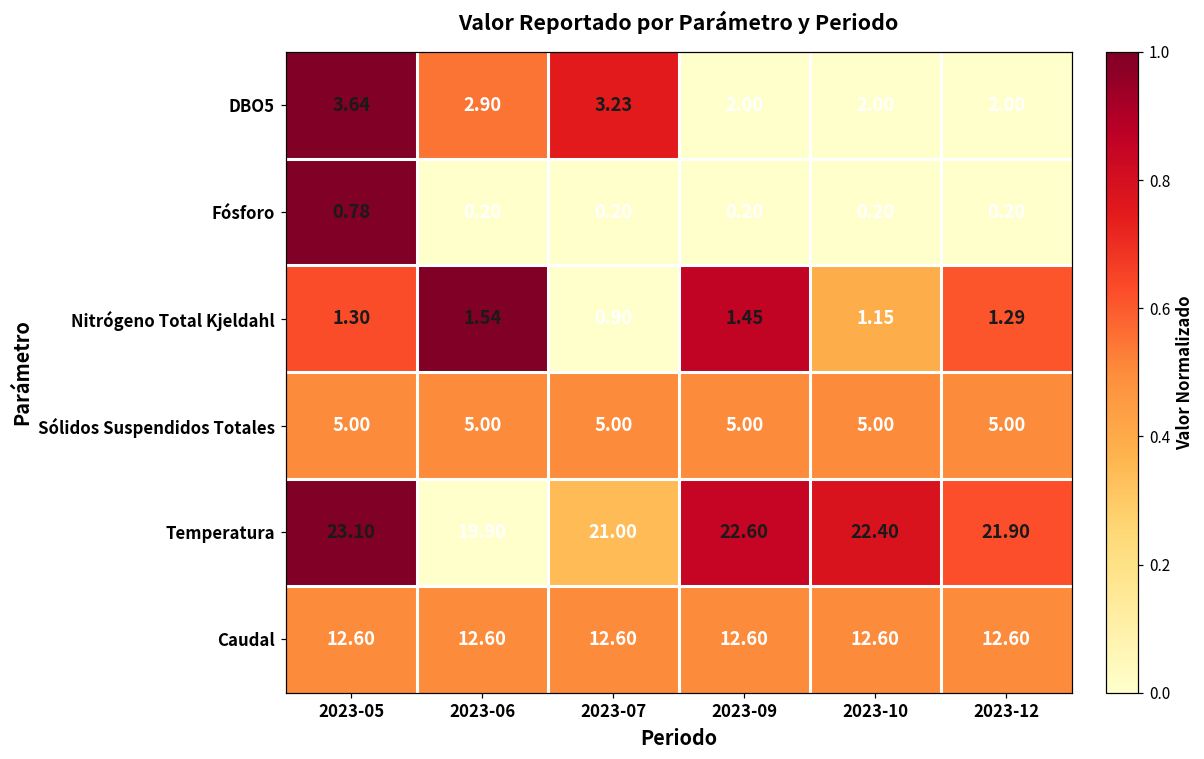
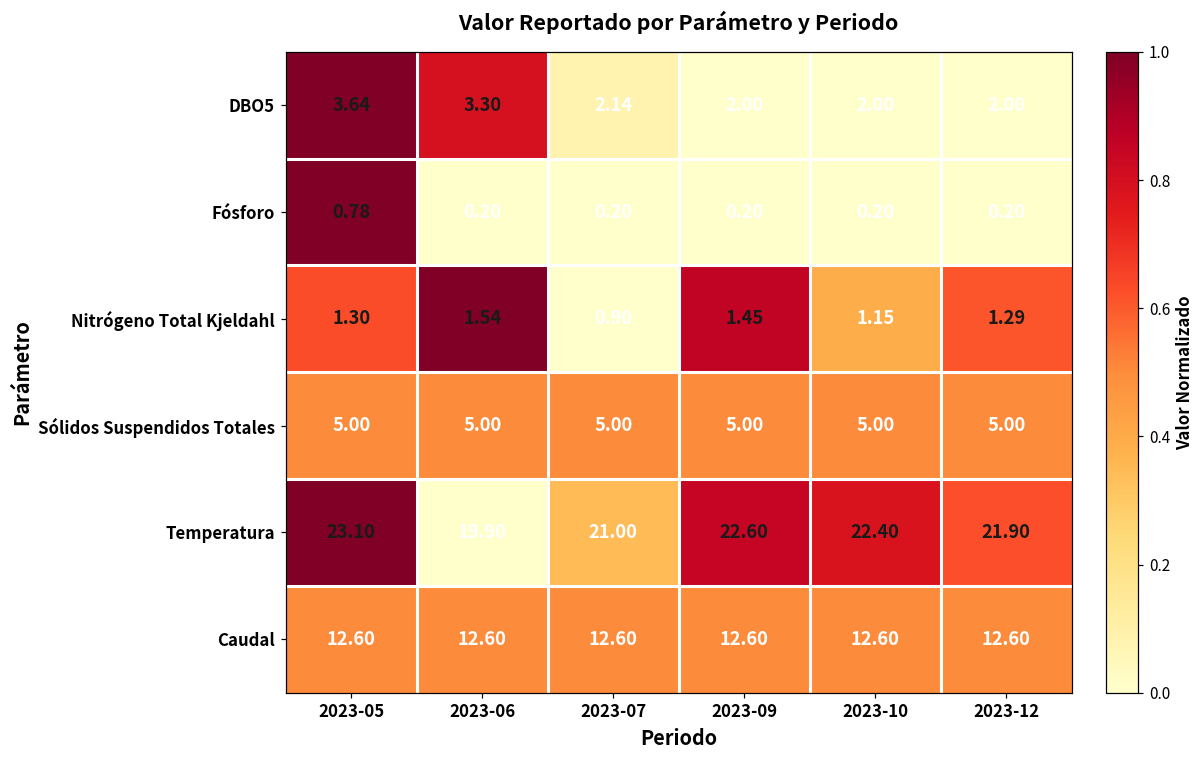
  {
    "DBO5": {
      "2023-05": 3.64,
-     "2023-06": 2.90,
-     "2023-07": 3.23,
+     "2023-06": 3.30,
+     "2023-07": 2.14,
      "2023-09": 2.00,
      "2023-10": 2.00,
      "2023-12": 2.00
    },
    "Fósforo": {
      "2023-05": 0.78,
      "2023-06": 0.20,
      "2023-07": 0.20,
      "2023-09": 0.20,
      "2023-10": 0.20,
      "2023-12": 0.20
    },
    "Nitrógeno Total Kjeldahl": {
      "2023-05": 1.30,
      "2023-06": 1.54,
      "2023-07": 0.90,
      "2023-09": 1.45,
      "2023-10": 1.15,
      "2023-12": 1.29
    },
    "Sólidos Suspendidos Totales": {
      "2023-05": 5.00,
      "2023-06": 5.00,
      "2023-07": 5.00,
      "2023-09": 5.00,
      "2023-10": 5.00,
      "2023-12": 5.00
    },
    "Temperatura": {
      "2023-05": 23.10,
      "2023-06": 19.90,
      "2023-07": 21.00,
      "2023-09": 22.60,
      "2023-10": 22.40,
      "2023-12": 21.90
    },
    "Caudal": {
      "2023-05": 12.60,
      "2023-06": 12.60,
      "2023-07": 12.60,
      "2023-09": 12.60,
      "2023-10": 12.60,
      "2023-12": 12.60
    }
  }
